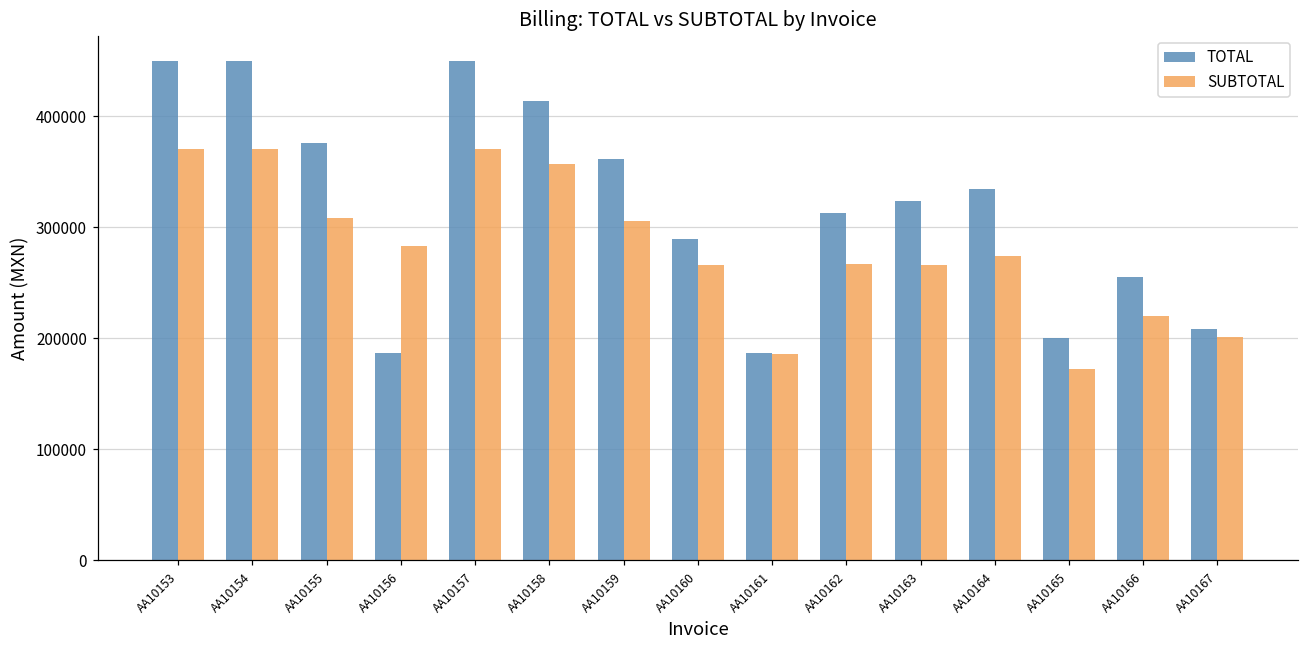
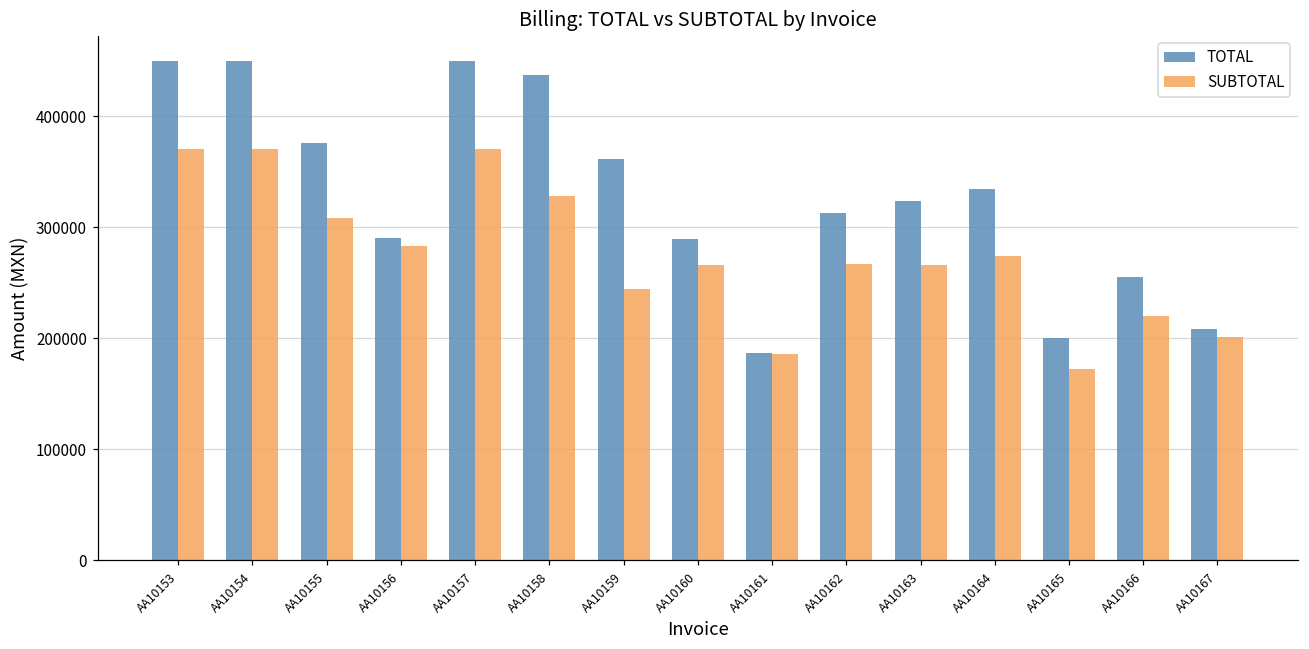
  {
    "TOTAL": {
      "AA10153": 450000,
      "AA10154": 450000,
      "AA10155": 376000,
-     "AA10156": 186000,
+     "AA10156": 290000,
      "AA10157": 450000,
-     "AA10158": 414000,
+     "AA10158": 437000,
      "AA10159": 362000,
      "AA10160": 289000,
      "AA10161": 186000,
      "AA10162": 313000,
      "AA10163": 324000,
      "AA10164": 334000,
      "AA10165": 200000,
      "AA10166": 255000,
      "AA10167": 208000
    },
    "SUBTOTAL": {
      "AA10153": 371000,
      "AA10154": 371000,
      "AA10155": 308000,
      "AA10156": 283000,
      "AA10157": 371000,
-     "AA10158": 357000,
-     "AA10159": 306000,
+     "AA10158": 328000,
+     "AA10159": 245000,
      "AA10160": 266000,
      "AA10161": 185000,
      "AA10162": 267000,
      "AA10163": 266000,
      "AA10164": 274000,
      "AA10165": 173000,
      "AA10166": 220000,
      "AA10167": 201000
    }
  }
